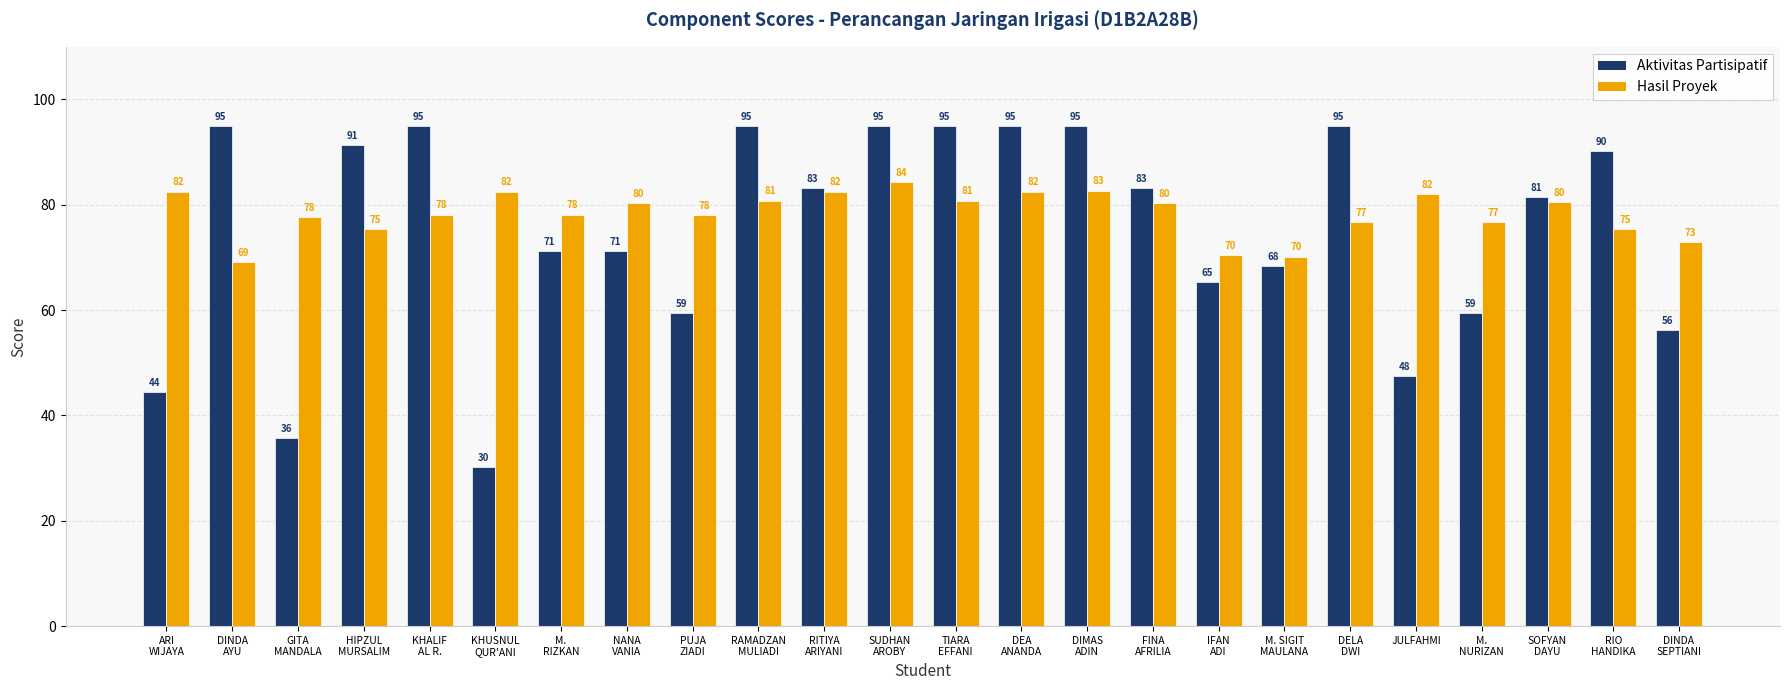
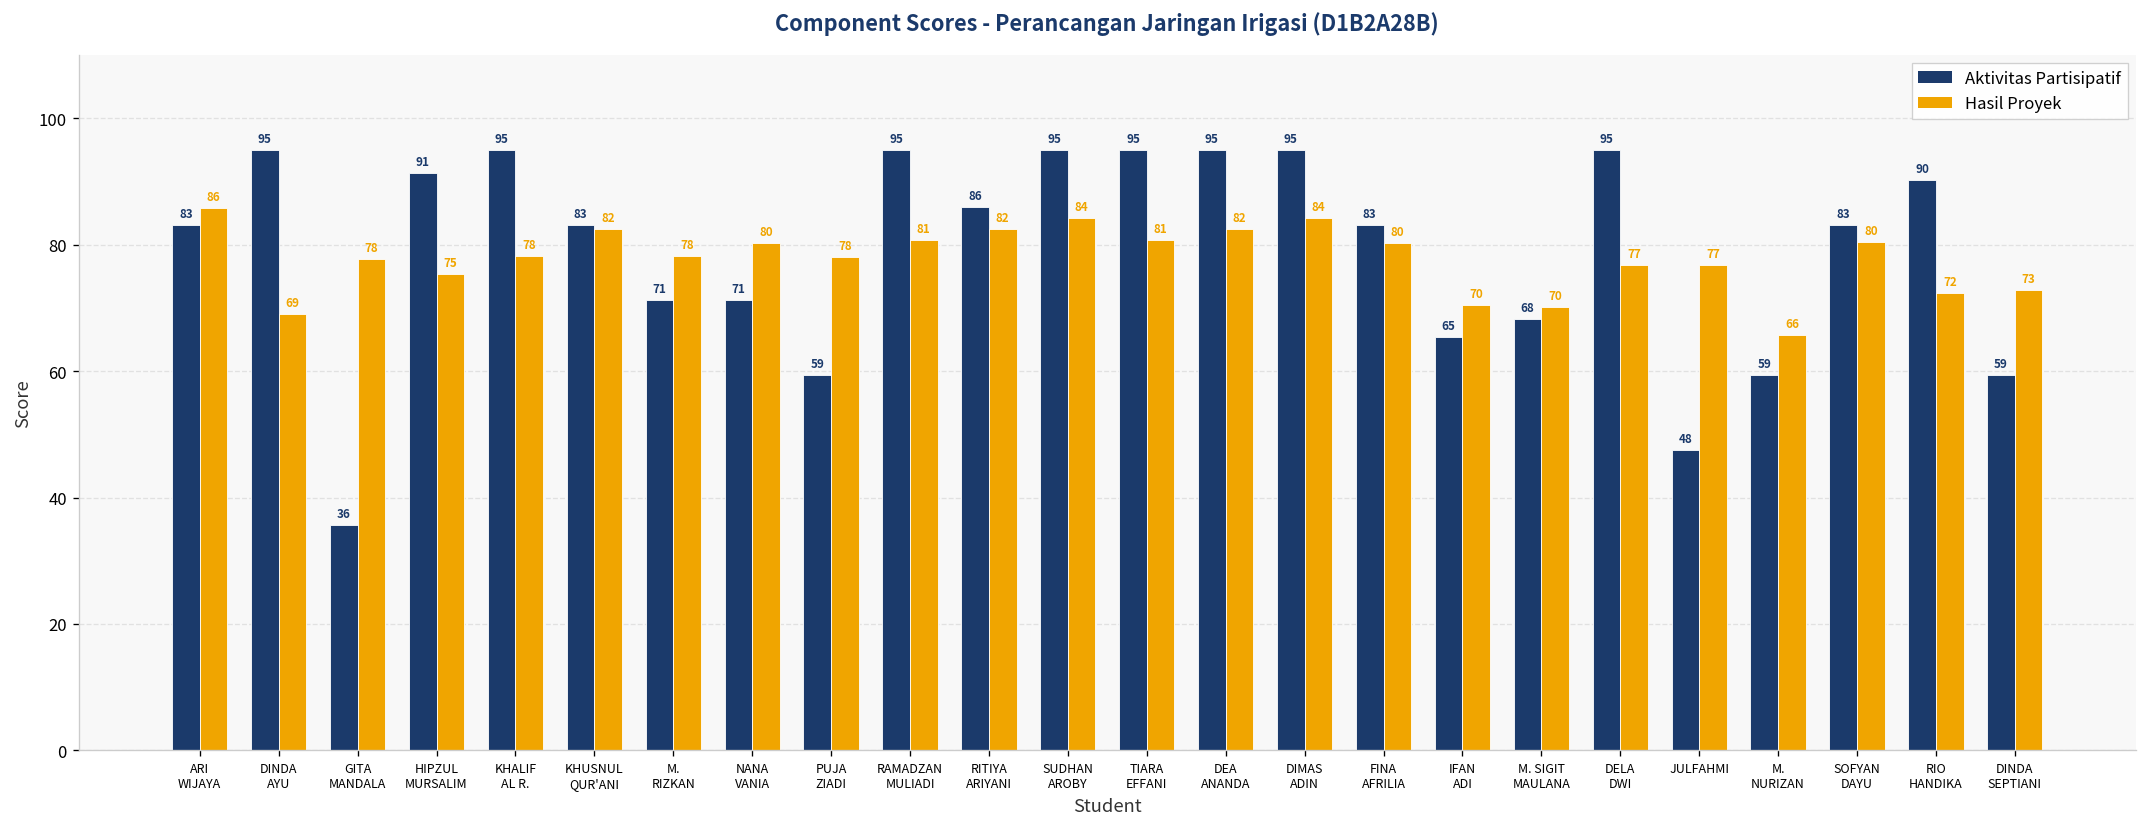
  {
    "Aktivitas Partisipatif": {
-     "ARI WIJAYA": 44,
+     "ARI WIJAYA": 83,
      "DINDA AYU": 95,
      "GITA MANDALA": 36,
      "HIPZUL MURSALIM": 91,
      "KHALIF AL R.": 95,
-     "KHUSNUL QUR'ANI": 30,
+     "KHUSNUL QUR'ANI": 83,
      "M. RIZKAN": 71,
      "NANA VANIA": 71,
      "PUJA ZIADI": 59,
      "RAMADZAN MULIADI": 95,
-     "RITIYA ARIYANI": 83,
+     "RITIYA ARIYANI": 86,
      "SUDHAN AROBY": 95,
      "TIARA EFFANI": 95,
      "DEA ANANDA": 95,
      "DIMAS ADIN": 95,
      "FINA AFRILIA": 83,
      "IFAN ADI": 65,
      "M. SIGIT MAULANA": 68,
      "DELA DWI": 95,
      "JULFAHMI": 48,
      "M. NURIZAN": 59,
-     "SOFYAN DAYU": 81,
+     "SOFYAN DAYU": 83,
      "RIO HANDIKA": 90,
-     "DINDA SEPTIANI": 56
+     "DINDA SEPTIANI": 59
    },
    "Hasil Proyek": {
-     "ARI WIJAYA": 82,
+     "ARI WIJAYA": 86,
      "DINDA AYU": 69,
      "GITA MANDALA": 78,
      "HIPZUL MURSALIM": 75,
      "KHALIF AL R.": 78,
      "KHUSNUL QUR'ANI": 82,
      "M. RIZKAN": 78,
      "NANA VANIA": 80,
      "PUJA ZIADI": 78,
      "RAMADZAN MULIADI": 81,
      "RITIYA ARIYANI": 82,
      "SUDHAN AROBY": 84,
      "TIARA EFFANI": 81,
      "DEA ANANDA": 82,
-     "DIMAS ADIN": 83,
+     "DIMAS ADIN": 84,
      "FINA AFRILIA": 80,
      "IFAN ADI": 70,
      "M. SIGIT MAULANA": 70,
      "DELA DWI": 77,
-     "JULFAHMI": 82,
-     "M. NURIZAN": 77,
+     "JULFAHMI": 77,
+     "M. NURIZAN": 66,
      "SOFYAN DAYU": 80,
-     "RIO HANDIKA": 75,
+     "RIO HANDIKA": 72,
      "DINDA SEPTIANI": 73
    }
  }
